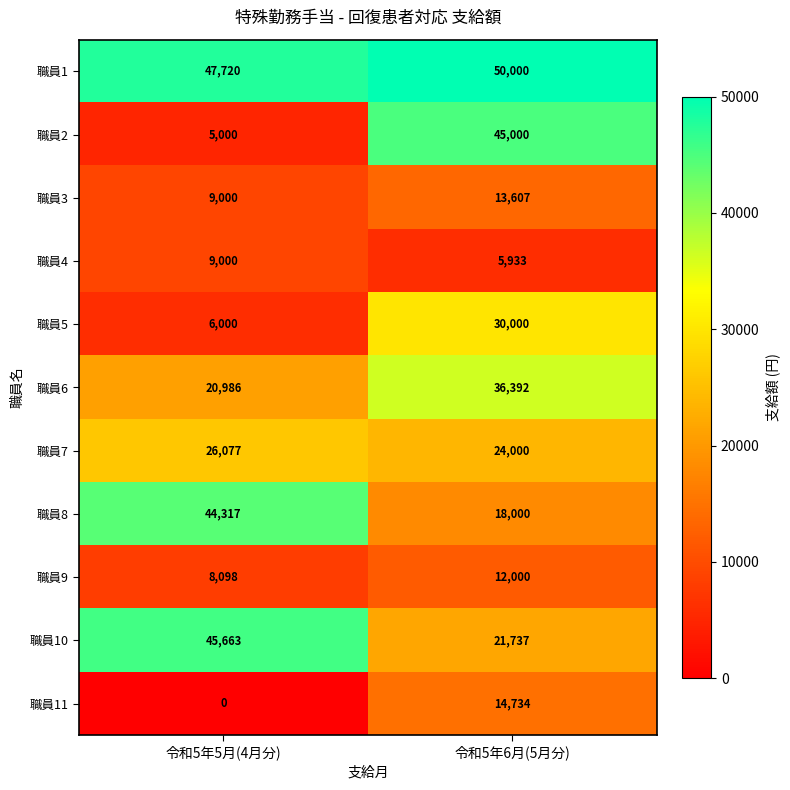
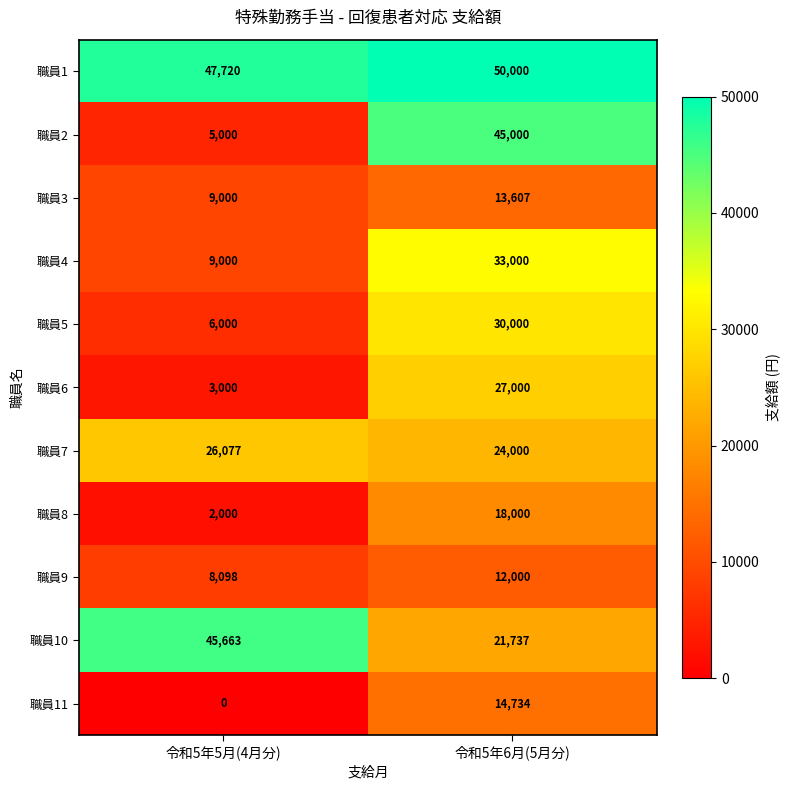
  {
    "職員1": {
      "令和5年5月(4月分)": "47,720",
      "令和5年6月(5月分)": "50,000"
    },
    "職員2": {
      "令和5年5月(4月分)": "5,000",
      "令和5年6月(5月分)": "45,000"
    },
    "職員3": {
      "令和5年5月(4月分)": "9,000",
      "令和5年6月(5月分)": "13,607"
    },
    "職員4": {
      "令和5年5月(4月分)": "9,000",
-     "令和5年6月(5月分)": "5,933"
+     "令和5年6月(5月分)": "33,000"
    },
    "職員5": {
      "令和5年5月(4月分)": "6,000",
      "令和5年6月(5月分)": "30,000"
    },
    "職員6": {
-     "令和5年5月(4月分)": "20,986",
-     "令和5年6月(5月分)": "36,392"
+     "令和5年5月(4月分)": "3,000",
+     "令和5年6月(5月分)": "27,000"
    },
    "職員7": {
      "令和5年5月(4月分)": "26,077",
      "令和5年6月(5月分)": "24,000"
    },
    "職員8": {
-     "令和5年5月(4月分)": "44,317",
+     "令和5年5月(4月分)": "2,000",
      "令和5年6月(5月分)": "18,000"
    },
    "職員9": {
      "令和5年5月(4月分)": "8,098",
      "令和5年6月(5月分)": "12,000"
    },
    "職員10": {
      "令和5年5月(4月分)": "45,663",
      "令和5年6月(5月分)": "21,737"
    },
    "職員11": {
      "令和5年5月(4月分)": "0",
      "令和5年6月(5月分)": "14,734"
    }
  }
